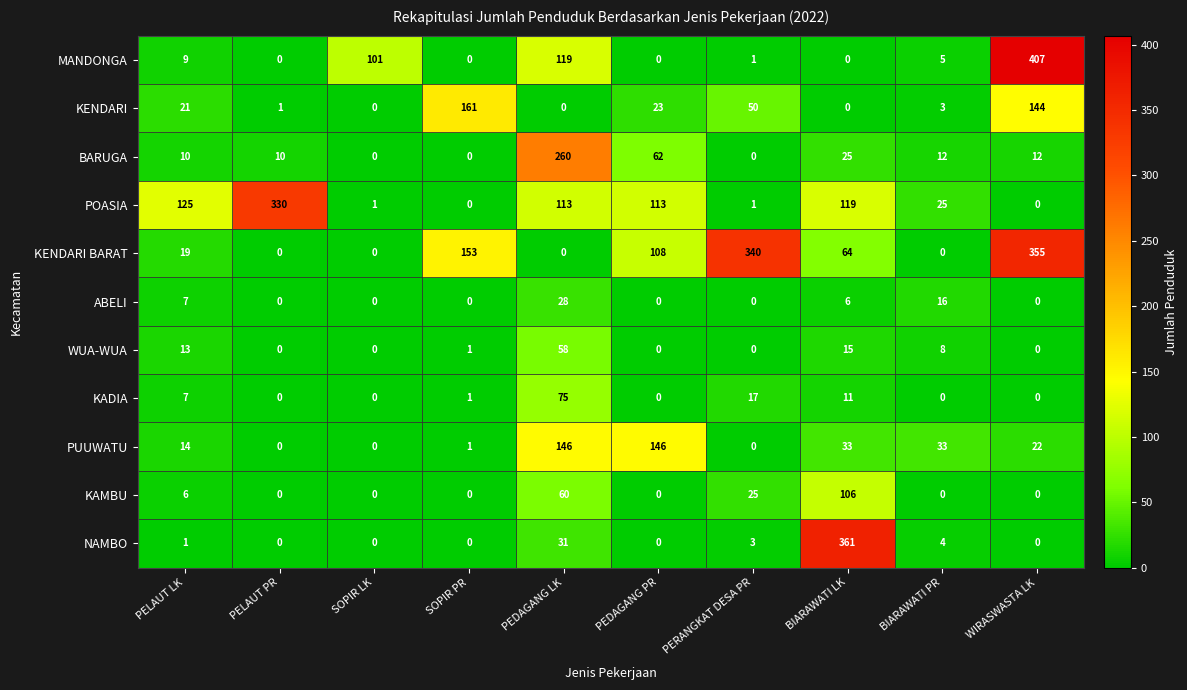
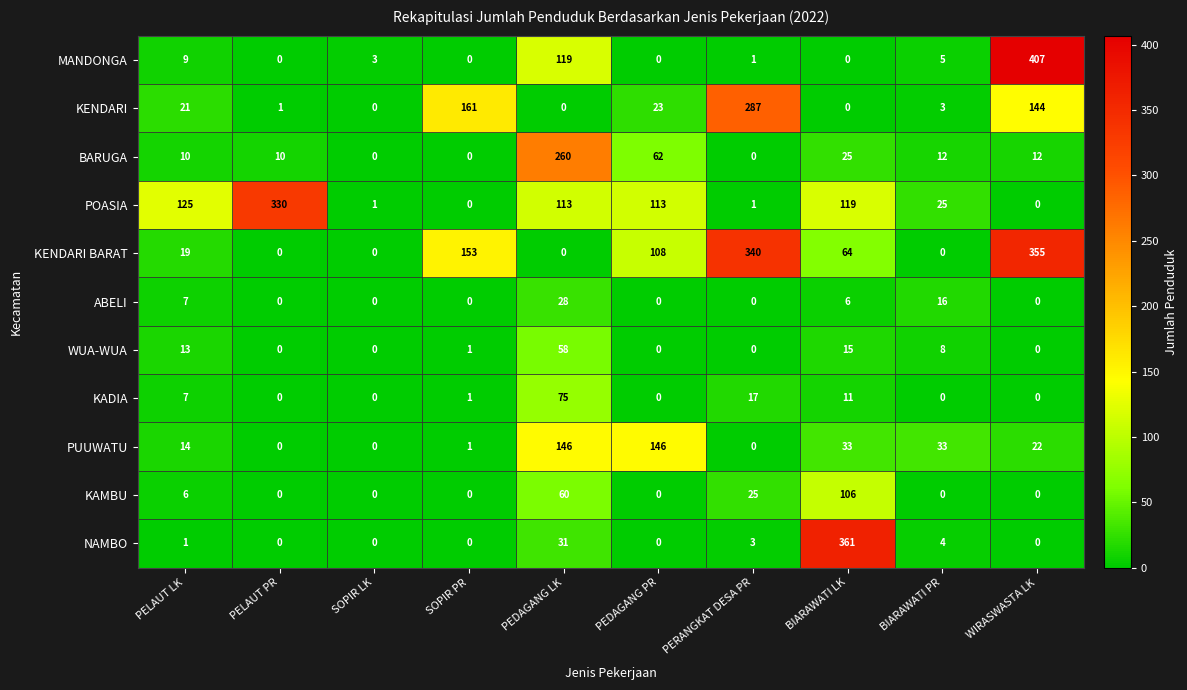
  {
    "MANDONGA": {
      "PELAUT LK": 9,
      "PELAUT PR": 0,
-     "SOPIR LK": 101,
+     "SOPIR LK": 3,
      "SOPIR PR": 0,
      "PEDAGANG LK": 119,
      "PEDAGANG PR": 0,
      "PERANGKAT DESA PR": 1,
      "BIARAWATI LK": 0,
      "BIARAWATI PR": 5,
      "WIRASWASTA LK": 407
    },
    "KENDARI": {
      "PELAUT LK": 21,
      "PELAUT PR": 1,
      "SOPIR LK": 0,
      "SOPIR PR": 161,
      "PEDAGANG LK": 0,
      "PEDAGANG PR": 23,
-     "PERANGKAT DESA PR": 50,
+     "PERANGKAT DESA PR": 287,
      "BIARAWATI LK": 0,
      "BIARAWATI PR": 3,
      "WIRASWASTA LK": 144
    },
    "BARUGA": {
      "PELAUT LK": 10,
      "PELAUT PR": 10,
      "SOPIR LK": 0,
      "SOPIR PR": 0,
      "PEDAGANG LK": 260,
      "PEDAGANG PR": 62,
      "PERANGKAT DESA PR": 0,
      "BIARAWATI LK": 25,
      "BIARAWATI PR": 12,
      "WIRASWASTA LK": 12
    },
    "POASIA": {
      "PELAUT LK": 125,
      "PELAUT PR": 330,
      "SOPIR LK": 1,
      "SOPIR PR": 0,
      "PEDAGANG LK": 113,
      "PEDAGANG PR": 113,
      "PERANGKAT DESA PR": 1,
      "BIARAWATI LK": 119,
      "BIARAWATI PR": 25,
      "WIRASWASTA LK": 0
    },
    "KENDARI BARAT": {
      "PELAUT LK": 19,
      "PELAUT PR": 0,
      "SOPIR LK": 0,
      "SOPIR PR": 153,
      "PEDAGANG LK": 0,
      "PEDAGANG PR": 108,
      "PERANGKAT DESA PR": 340,
      "BIARAWATI LK": 64,
      "BIARAWATI PR": 0,
      "WIRASWASTA LK": 355
    },
    "ABELI": {
      "PELAUT LK": 7,
      "PELAUT PR": 0,
      "SOPIR LK": 0,
      "SOPIR PR": 0,
      "PEDAGANG LK": 28,
      "PEDAGANG PR": 0,
      "PERANGKAT DESA PR": 0,
      "BIARAWATI LK": 6,
      "BIARAWATI PR": 16,
      "WIRASWASTA LK": 0
    },
    "WUA-WUA": {
      "PELAUT LK": 13,
      "PELAUT PR": 0,
      "SOPIR LK": 0,
      "SOPIR PR": 1,
      "PEDAGANG LK": 58,
      "PEDAGANG PR": 0,
      "PERANGKAT DESA PR": 0,
      "BIARAWATI LK": 15,
      "BIARAWATI PR": 8,
      "WIRASWASTA LK": 0
    },
    "KADIA": {
      "PELAUT LK": 7,
      "PELAUT PR": 0,
      "SOPIR LK": 0,
      "SOPIR PR": 1,
      "PEDAGANG LK": 75,
      "PEDAGANG PR": 0,
      "PERANGKAT DESA PR": 17,
      "BIARAWATI LK": 11,
      "BIARAWATI PR": 0,
      "WIRASWASTA LK": 0
    },
    "PUUWATU": {
      "PELAUT LK": 14,
      "PELAUT PR": 0,
      "SOPIR LK": 0,
      "SOPIR PR": 1,
      "PEDAGANG LK": 146,
      "PEDAGANG PR": 146,
      "PERANGKAT DESA PR": 0,
      "BIARAWATI LK": 33,
      "BIARAWATI PR": 33,
      "WIRASWASTA LK": 22
    },
    "KAMBU": {
      "PELAUT LK": 6,
      "PELAUT PR": 0,
      "SOPIR LK": 0,
      "SOPIR PR": 0,
      "PEDAGANG LK": 60,
      "PEDAGANG PR": 0,
      "PERANGKAT DESA PR": 25,
      "BIARAWATI LK": 106,
      "BIARAWATI PR": 0,
      "WIRASWASTA LK": 0
    },
    "NAMBO": {
      "PELAUT LK": 1,
      "PELAUT PR": 0,
      "SOPIR LK": 0,
      "SOPIR PR": 0,
      "PEDAGANG LK": 31,
      "PEDAGANG PR": 0,
      "PERANGKAT DESA PR": 3,
      "BIARAWATI LK": 361,
      "BIARAWATI PR": 4,
      "WIRASWASTA LK": 0
    }
  }
